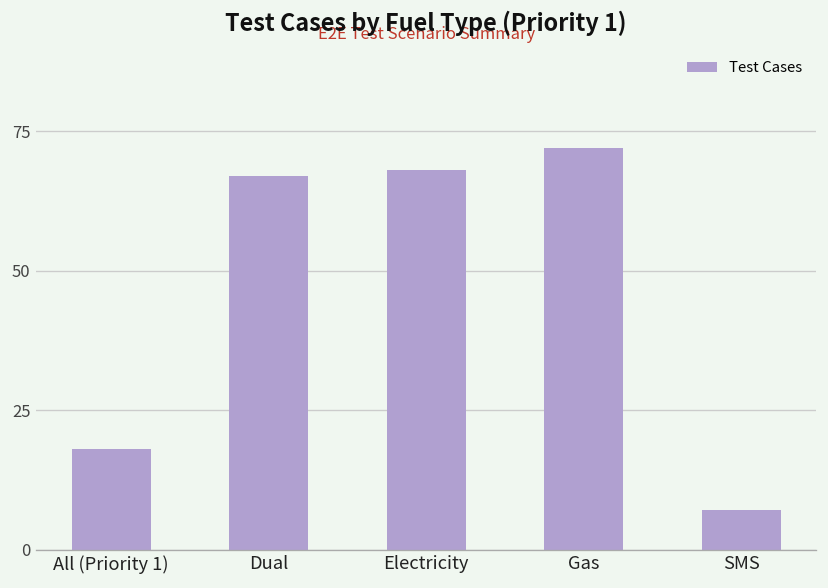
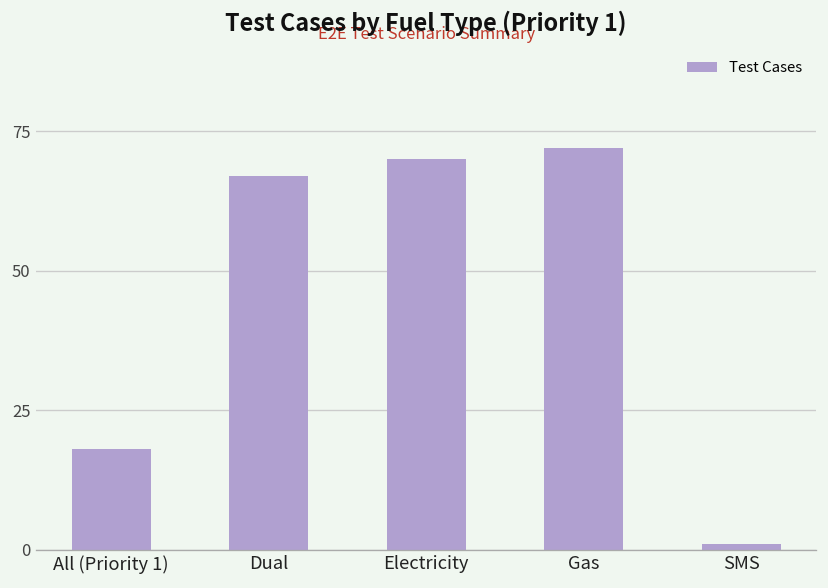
  {
    "All (Priority 1)": 18,
    "Dual": 67,
-   "Electricity": 68,
+   "Electricity": 70,
    "Gas": 72,
-   "SMS": 7
+   "SMS": 1
  }
